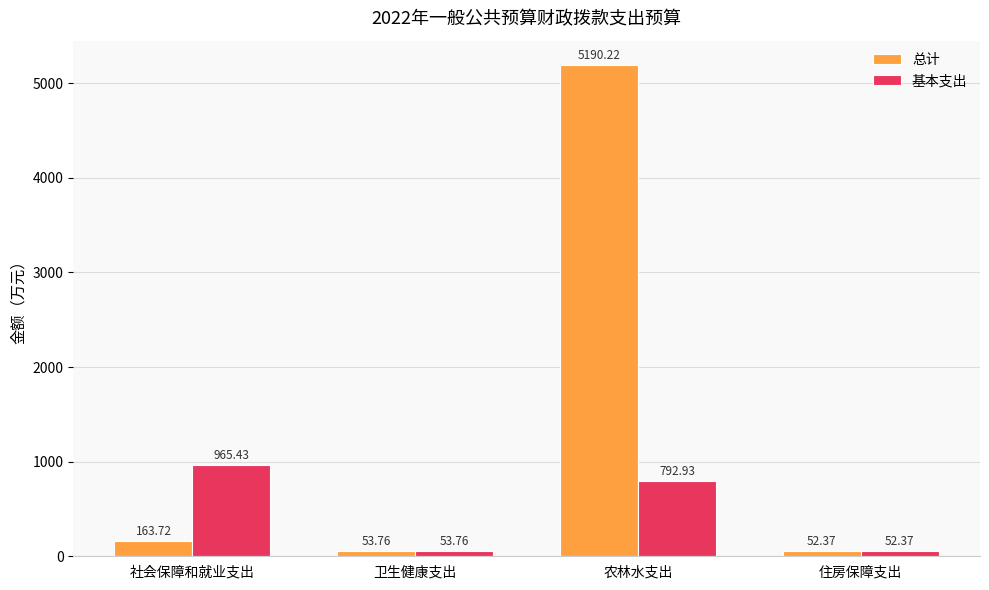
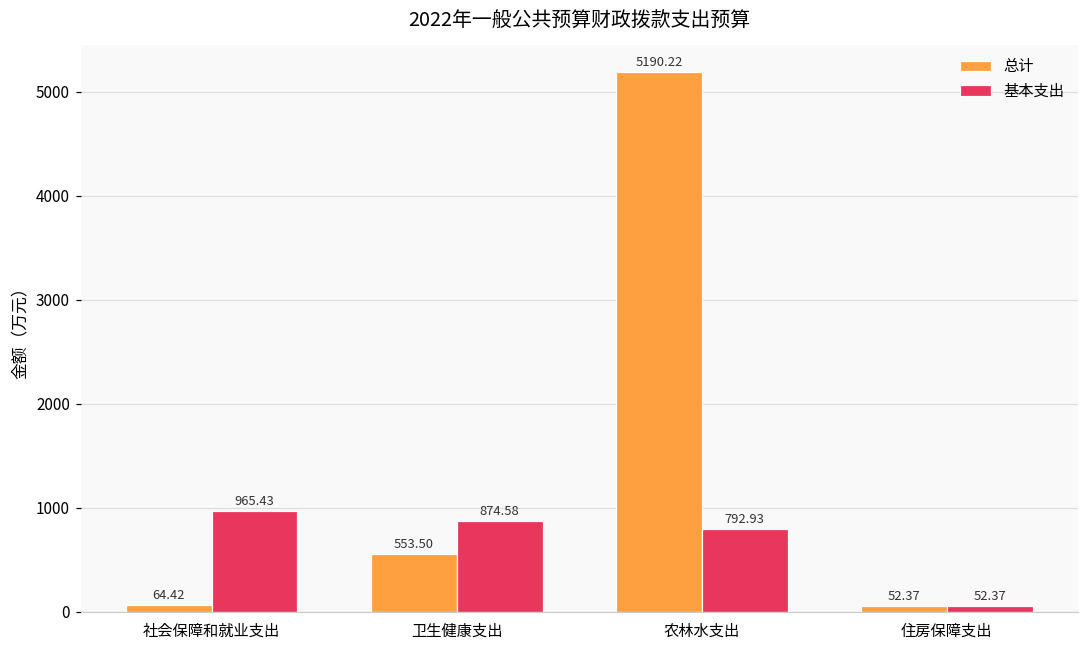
  {
    "总计": {
-     "社会保障和就业支出": 163.72,
-     "卫生健康支出": 53.76,
+     "社会保障和就业支出": 64.42,
+     "卫生健康支出": 553.50,
      "农林水支出": 5190.22,
      "住房保障支出": 52.37
    },
    "基本支出": {
      "社会保障和就业支出": 965.43,
-     "卫生健康支出": 53.76,
+     "卫生健康支出": 874.58,
      "农林水支出": 792.93,
      "住房保障支出": 52.37
    }
  }
